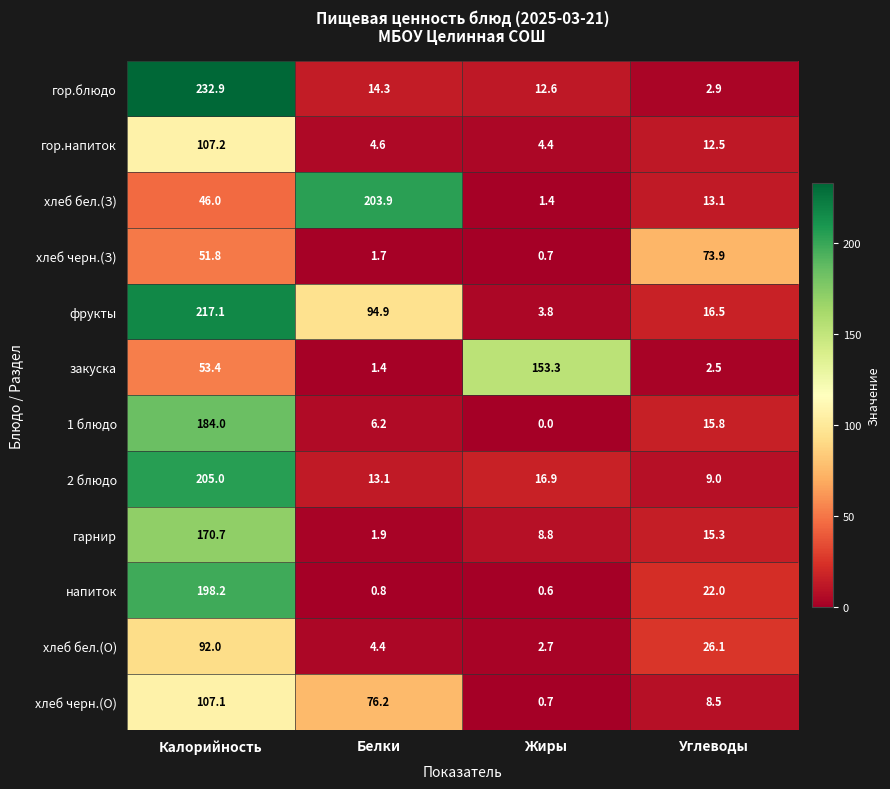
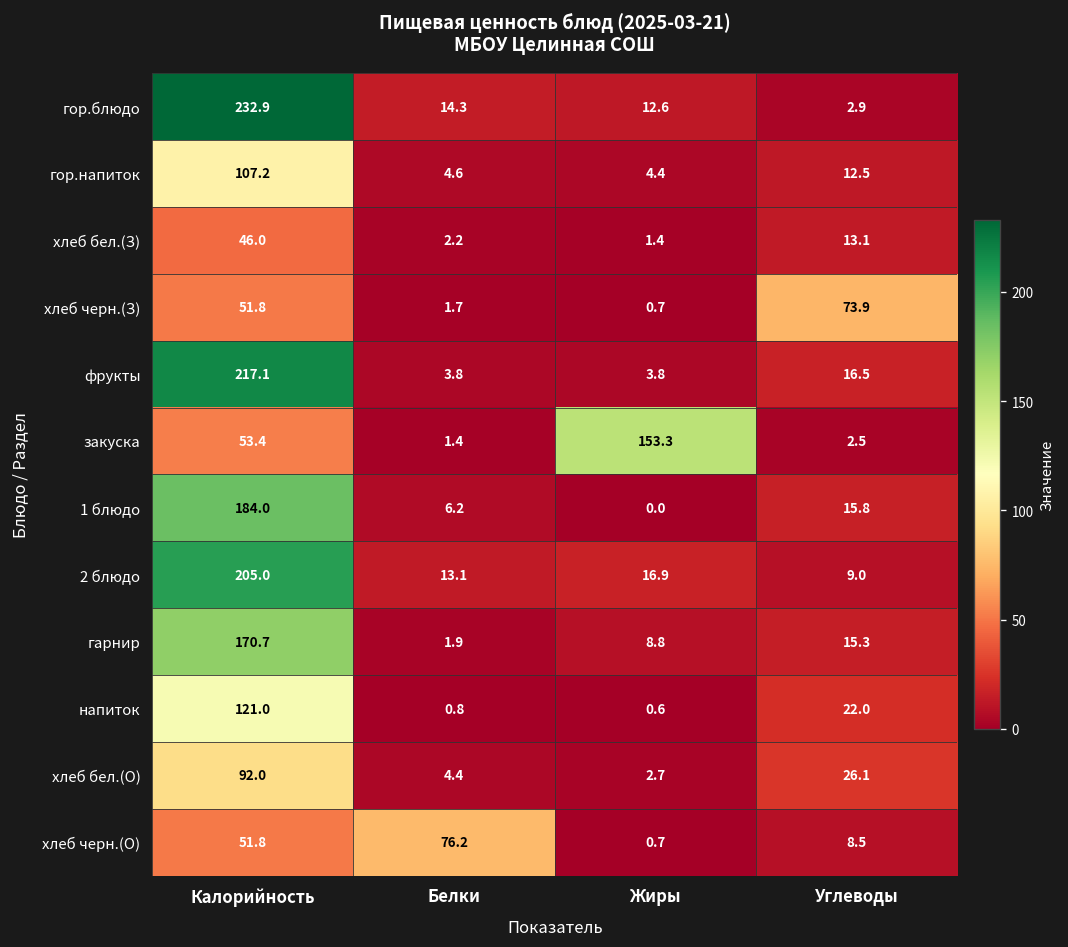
  {
    "гор.блюдо": {
      "Калорийность": 232.9,
      "Белки": 14.3,
      "Жиры": 12.6,
      "Углеводы": 2.9
    },
    "гор.напиток": {
      "Калорийность": 107.2,
      "Белки": 4.6,
      "Жиры": 4.4,
      "Углеводы": 12.5
    },
    "хлеб бел.(З)": {
      "Калорийность": 46.0,
-     "Белки": 203.9,
+     "Белки": 2.2,
      "Жиры": 1.4,
      "Углеводы": 13.1
    },
    "хлеб черн.(З)": {
      "Калорийность": 51.8,
      "Белки": 1.7,
      "Жиры": 0.7,
      "Углеводы": 73.9
    },
    "фрукты": {
      "Калорийность": 217.1,
-     "Белки": 94.9,
+     "Белки": 3.8,
      "Жиры": 3.8,
      "Углеводы": 16.5
    },
    "закуска": {
      "Калорийность": 53.4,
      "Белки": 1.4,
      "Жиры": 153.3,
      "Углеводы": 2.5
    },
    "1 блюдо": {
      "Калорийность": 184.0,
      "Белки": 6.2,
      "Жиры": 0.0,
      "Углеводы": 15.8
    },
    "2 блюдо": {
      "Калорийность": 205.0,
      "Белки": 13.1,
      "Жиры": 16.9,
      "Углеводы": 9.0
    },
    "гарнир": {
      "Калорийность": 170.7,
      "Белки": 1.9,
      "Жиры": 8.8,
      "Углеводы": 15.3
    },
    "напиток": {
-     "Калорийность": 198.2,
+     "Калорийность": 121.0,
      "Белки": 0.8,
      "Жиры": 0.6,
      "Углеводы": 22.0
    },
    "хлеб бел.(О)": {
      "Калорийность": 92.0,
      "Белки": 4.4,
      "Жиры": 2.7,
      "Углеводы": 26.1
    },
    "хлеб черн.(О)": {
-     "Калорийность": 107.1,
+     "Калорийность": 51.8,
      "Белки": 76.2,
      "Жиры": 0.7,
      "Углеводы": 8.5
    }
  }
